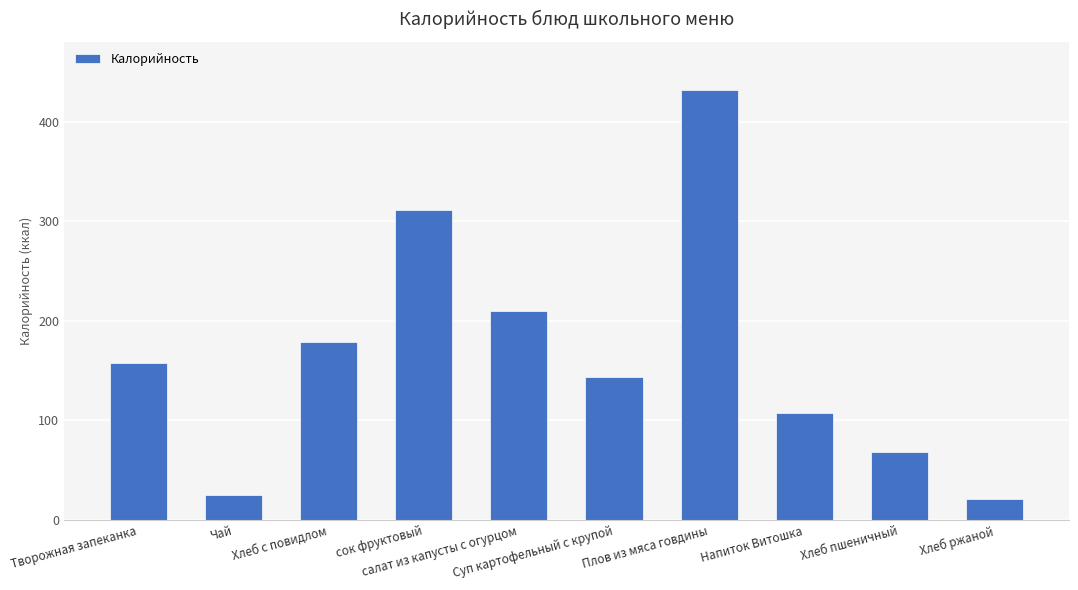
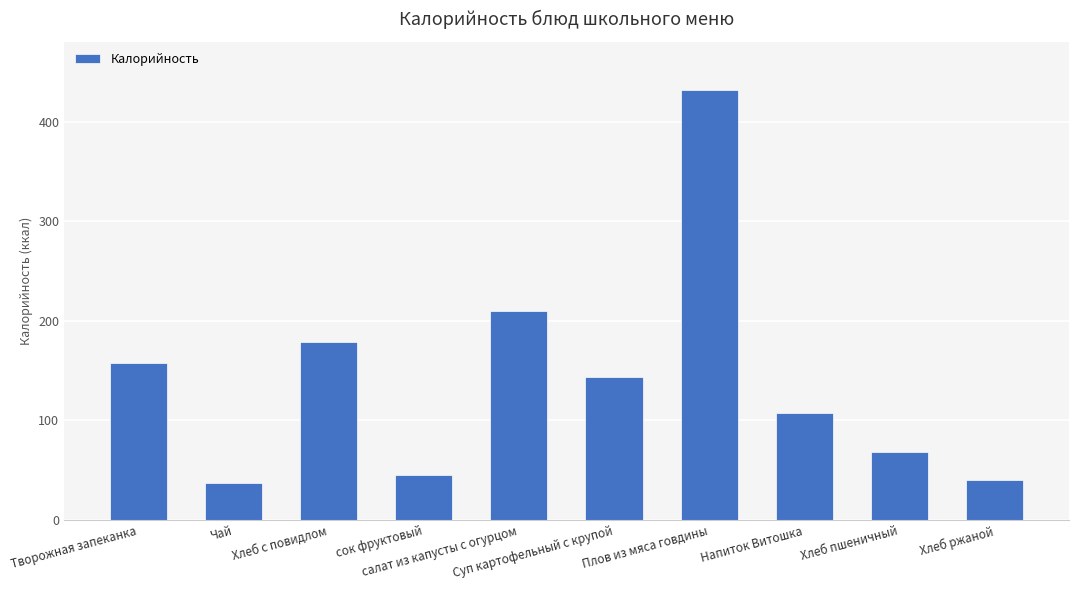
  {
    "Творожная запеканка": 160,
-   "Чай": 30,
+   "Чай": 40,
    "Хлеб с повидлом": 180,
-   "сок фруктовый": 310,
+   "сок фруктовый": 50,
    "салат из капусты с огурцом": 210,
    "Суп картофельный с крупой": 140,
    "Плов из мяса говдины": 430,
    "Напиток Витошка": 110,
    "Хлеб пшеничный": 70,
-   "Хлеб ржаной": 20
+   "Хлеб ржаной": 40
  }
